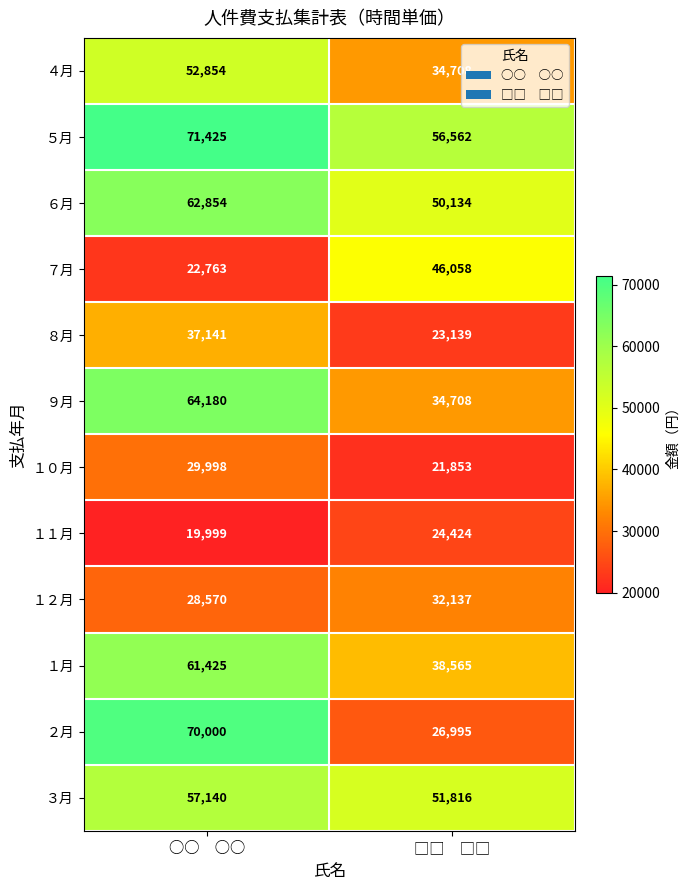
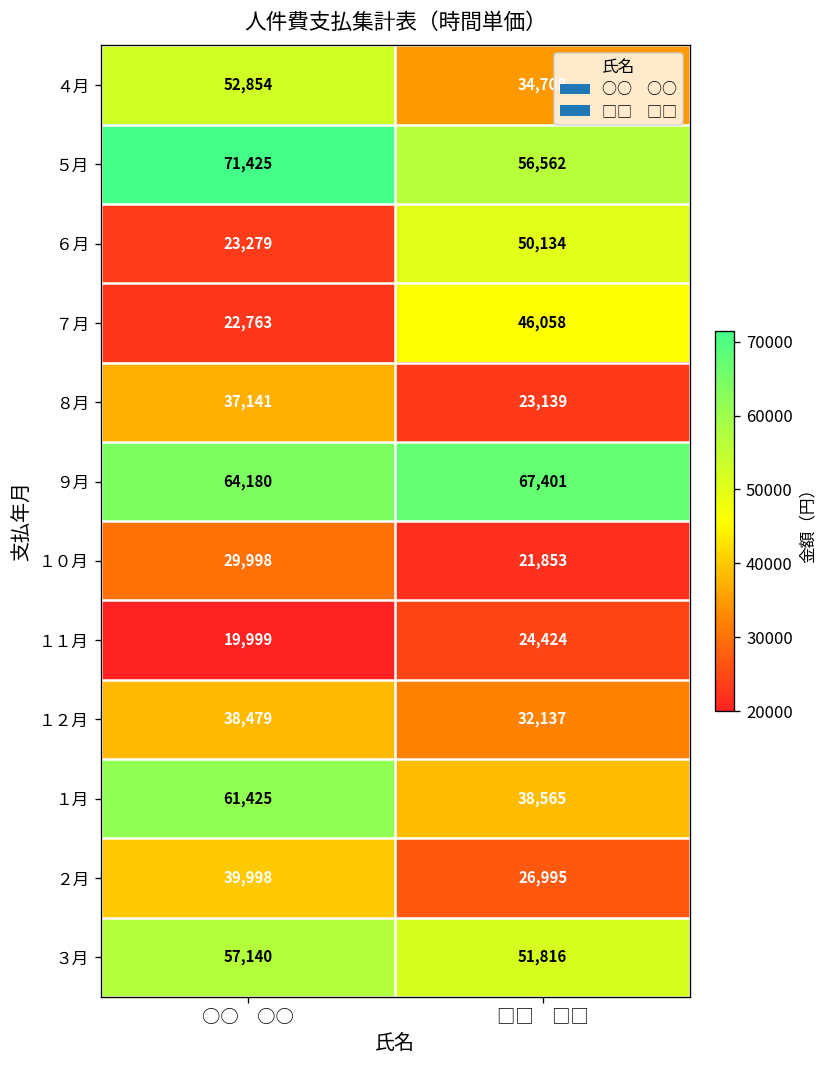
  {
    "４月": {
      "○○ ○○": "52,854"
    },
    "５月": {
      "○○ ○○": "71,425",
      "□□ □□": "56,562"
    },
    "６月": {
-     "○○ ○○": "62,854",
+     "○○ ○○": "23,279",
      "□□ □□": "50,134"
    },
    "７月": {
      "○○ ○○": "22,763",
      "□□ □□": "46,058"
    },
    "８月": {
      "○○ ○○": "37,141",
      "□□ □□": "23,139"
    },
    "９月": {
      "○○ ○○": "64,180",
-     "□□ □□": "34,708"
+     "□□ □□": "67,401"
    },
    "１０月": {
      "○○ ○○": "29,998",
      "□□ □□": "21,853"
    },
    "１１月": {
      "○○ ○○": "19,999",
      "□□ □□": "24,424"
    },
    "１２月": {
-     "○○ ○○": "28,570",
+     "○○ ○○": "38,479",
      "□□ □□": "32,137"
    },
    "１月": {
      "○○ ○○": "61,425",
      "□□ □□": "38,565"
    },
    "２月": {
-     "○○ ○○": "70,000",
+     "○○ ○○": "39,998",
      "□□ □□": "26,995"
    },
    "３月": {
      "○○ ○○": "57,140",
      "□□ □□": "51,816"
    }
  }
